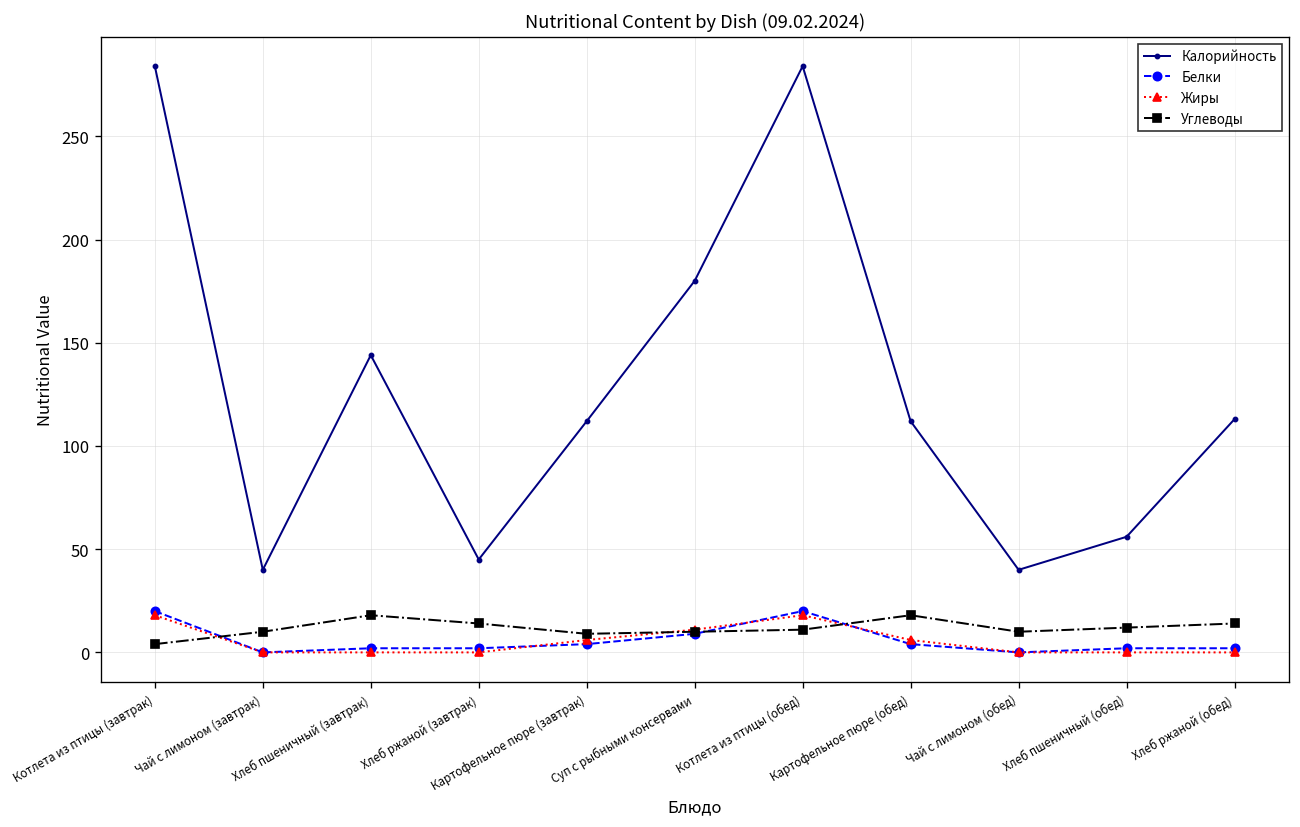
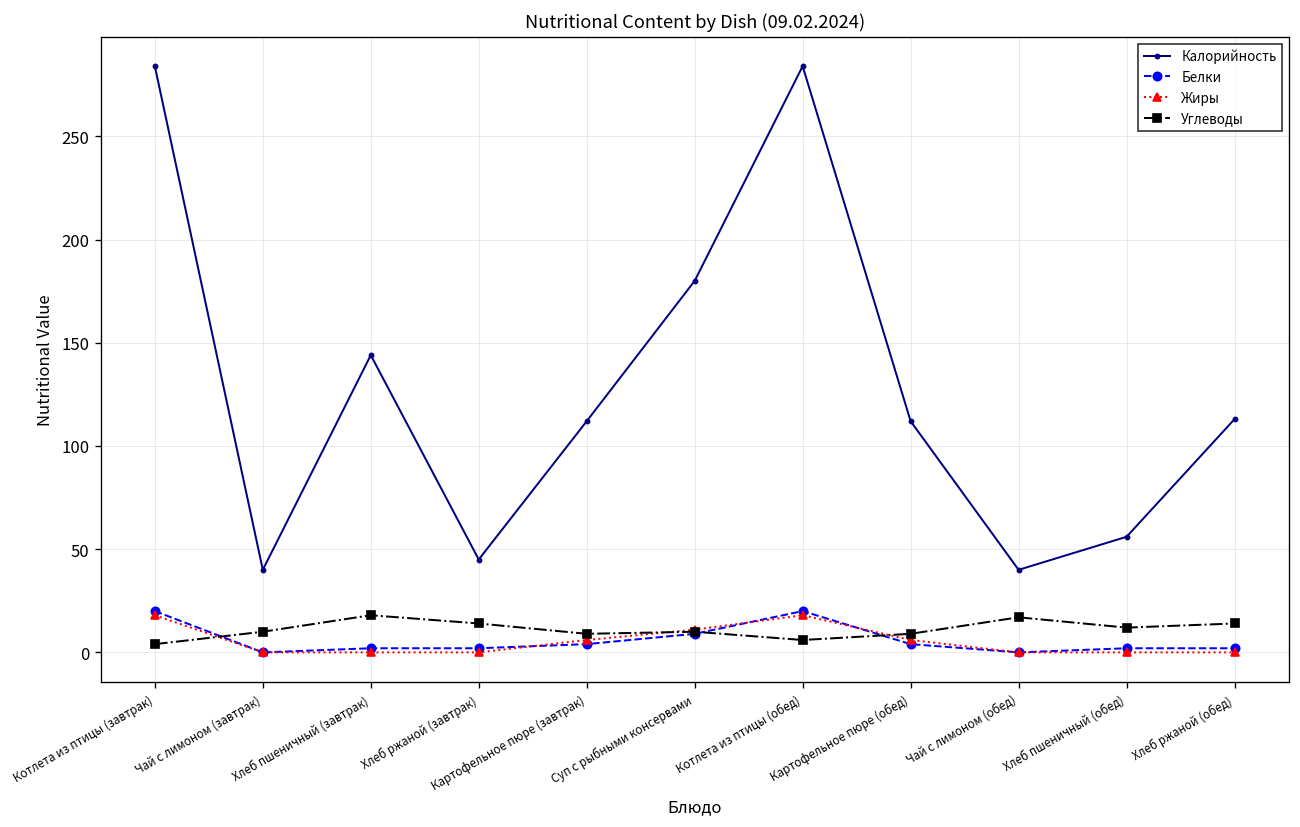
  {
    "Калорийность": {
      "Котлета из птицы (завтрак)": 284,
      "Чай с лимоном (завтрак)": 40,
      "Хлеб пшеничный (завтрак)": 144,
      "Хлеб ржаной (завтрак)": 45,
      "Картофельное пюре (завтрак)": 112,
      "Суп с рыбными консервами": 180,
      "Котлета из птицы (обед)": 284,
      "Картофельное пюре (обед)": 112,
      "Чай с лимоном (обед)": 40,
      "Хлеб пшеничный (обед)": 56,
      "Хлеб ржаной (обед)": 113
    },
    "Белки": {
      "Котлета из птицы (завтрак)": 20,
      "Хлеб пшеничный (завтрак)": 2,
      "Хлеб ржаной (завтрак)": 2,
      "Картофельное пюре (завтрак)": 4,
      "Котлета из птицы (обед)": 20,
      "Картофельное пюре (обед)": 4,
      "Хлеб пшеничный (обед)": 2,
      "Хлеб ржаной (обед)": 2
    },
    "Жиры": {
      "Котлета из птицы (завтрак)": 18,
      "Хлеб пшеничный (завтрак)": 0,
      "Хлеб ржаной (завтрак)": 0,
      "Картофельное пюре (завтрак)": 6,
      "Котлета из птицы (обед)": 18,
      "Картофельное пюре (обед)": 6,
      "Хлеб пшеничный (обед)": 0,
      "Хлеб ржаной (обед)": 0
    },
    "Углеводы": {
      "Котлета из птицы (завтрак)": 4,
      "Чай с лимоном (завтрак)": 10,
      "Хлеб пшеничный (завтрак)": 18,
      "Хлеб ржаной (завтрак)": 14,
      "Картофельное пюре (завтрак)": 9,
-     "Котлета из птицы (обед)": 11,
-     "Картофельное пюре (обед)": 18,
-     "Чай с лимоном (обед)": 10,
+     "Котлета из птицы (обед)": 6,
+     "Картофельное пюре (обед)": 9,
+     "Чай с лимоном (обед)": 17,
      "Хлеб пшеничный (обед)": 12,
      "Хлеб ржаной (обед)": 14
    }
  }
